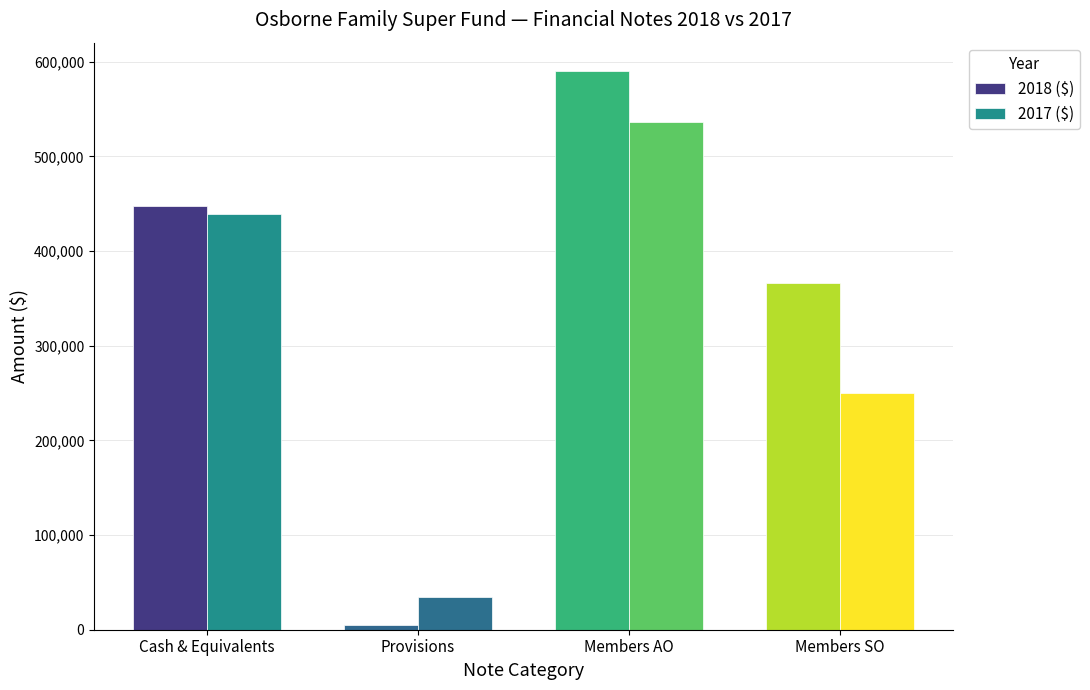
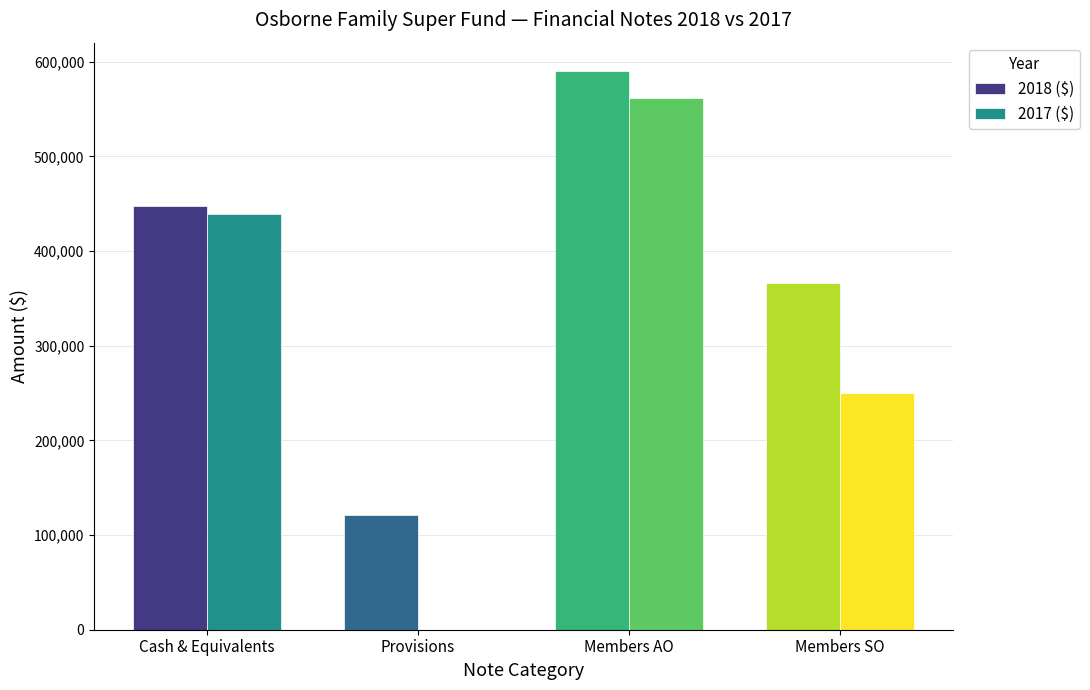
  {
    "2018 ($)": {
      "Cash & Equivalents": "450,000",
-     "Provisions": "0",
+     "Provisions": "120,000",
      "Members AO": "590,000",
      "Members SO": "370,000"
    },
    "2017 ($)": {
      "Cash & Equivalents": "440,000",
-     "Provisions": "40,000",
-     "Members AO": "540,000",
+     "Provisions": "0",
+     "Members AO": "560,000",
      "Members SO": "250,000"
    }
  }
